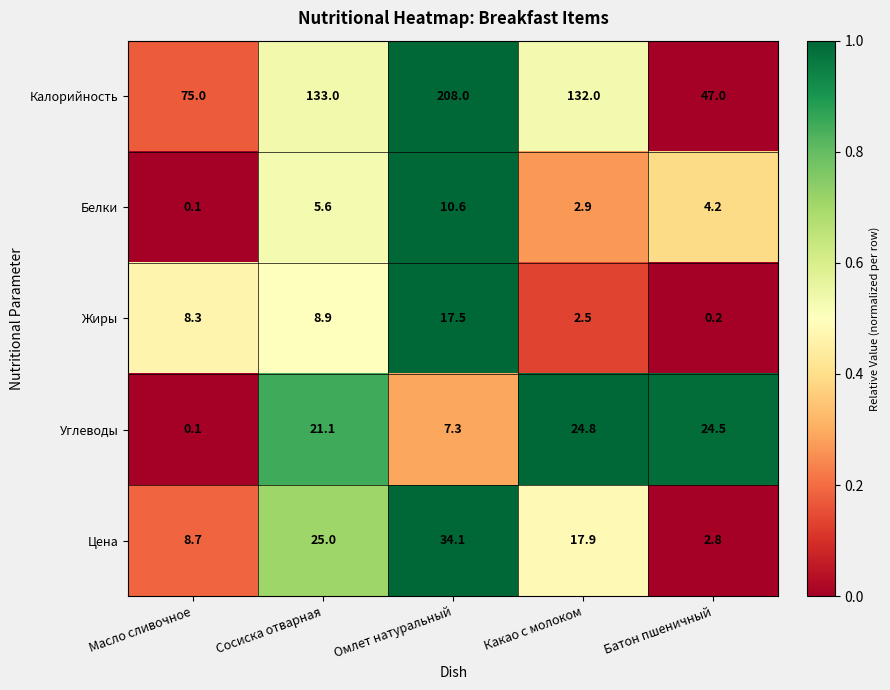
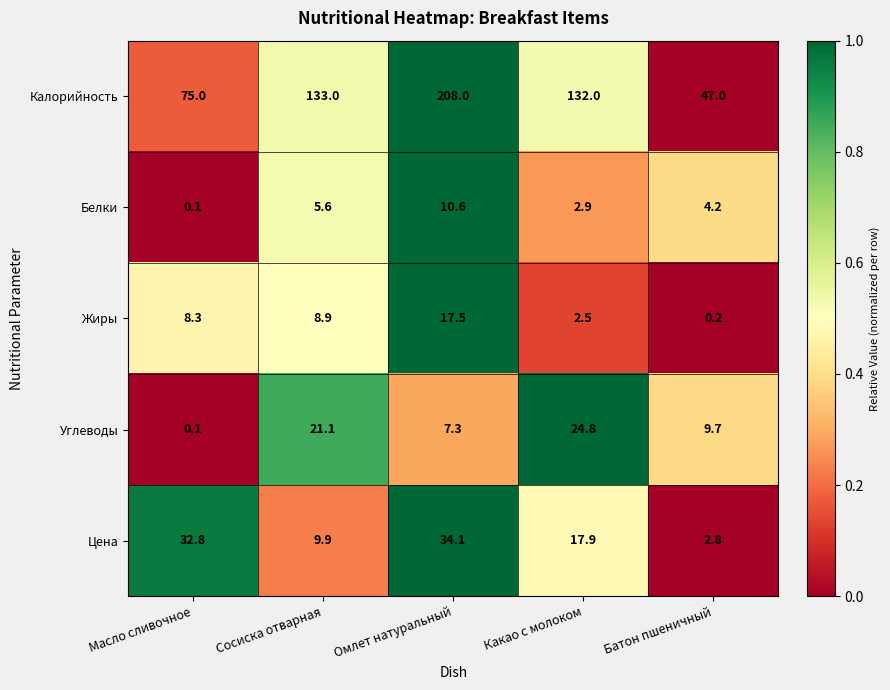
  {
    "Калорийность": {
      "Масло сливочное": 75.0,
      "Сосиска отварная": 133.0,
      "Омлет натуральный": 208.0,
      "Какао с молоком": 132.0,
      "Батон пшеничный": 47.0
    },
    "Белки": {
      "Масло сливочное": 0.1,
      "Сосиска отварная": 5.6,
      "Омлет натуральный": 10.6,
      "Какао с молоком": 2.9,
      "Батон пшеничный": 4.2
    },
    "Жиры": {
      "Масло сливочное": 8.3,
      "Сосиска отварная": 8.9,
      "Омлет натуральный": 17.5,
      "Какао с молоком": 2.5,
      "Батон пшеничный": 0.2
    },
    "Углеводы": {
      "Масло сливочное": 0.1,
      "Сосиска отварная": 21.1,
      "Омлет натуральный": 7.3,
      "Какао с молоком": 24.8,
-     "Батон пшеничный": 24.5
+     "Батон пшеничный": 9.7
    },
    "Цена": {
-     "Масло сливочное": 8.7,
-     "Сосиска отварная": 25.0,
+     "Масло сливочное": 32.8,
+     "Сосиска отварная": 9.9,
      "Омлет натуральный": 34.1,
      "Какао с молоком": 17.9,
      "Батон пшеничный": 2.8
    }
  }
